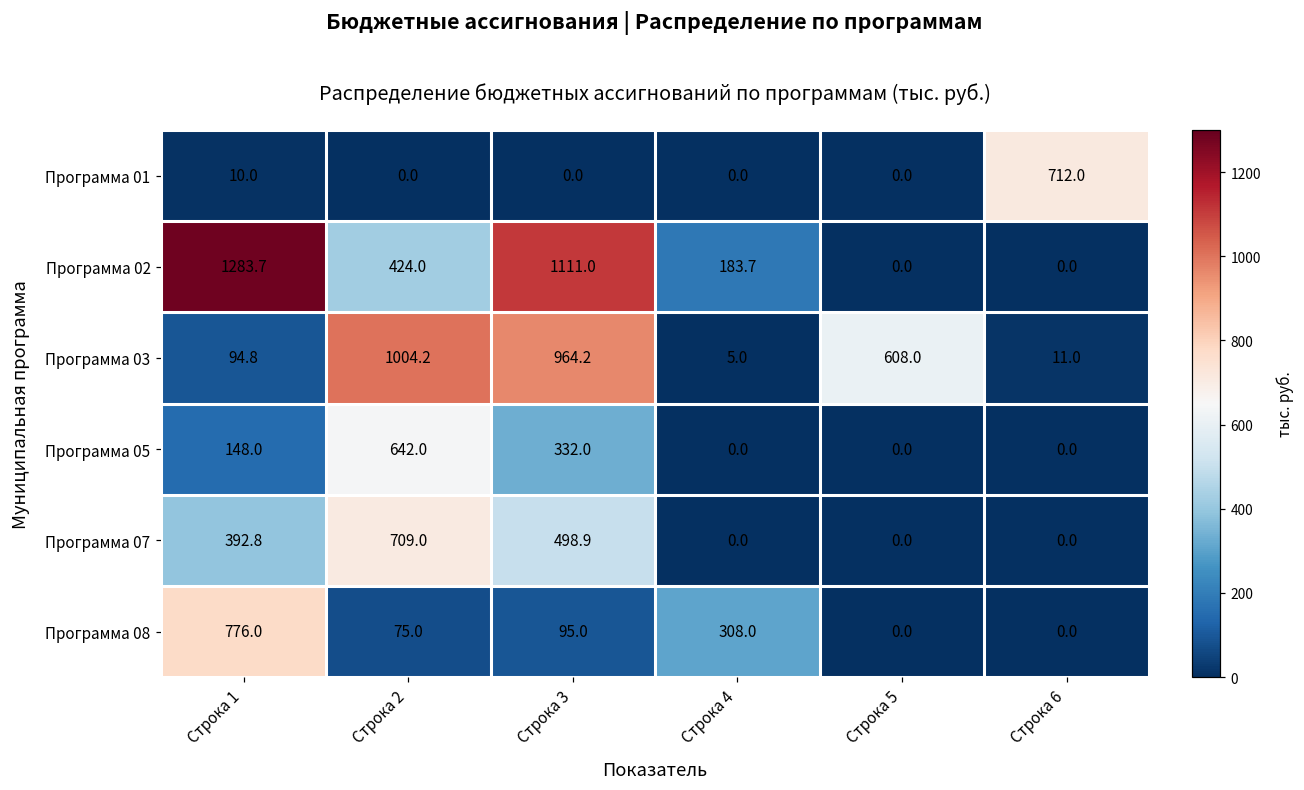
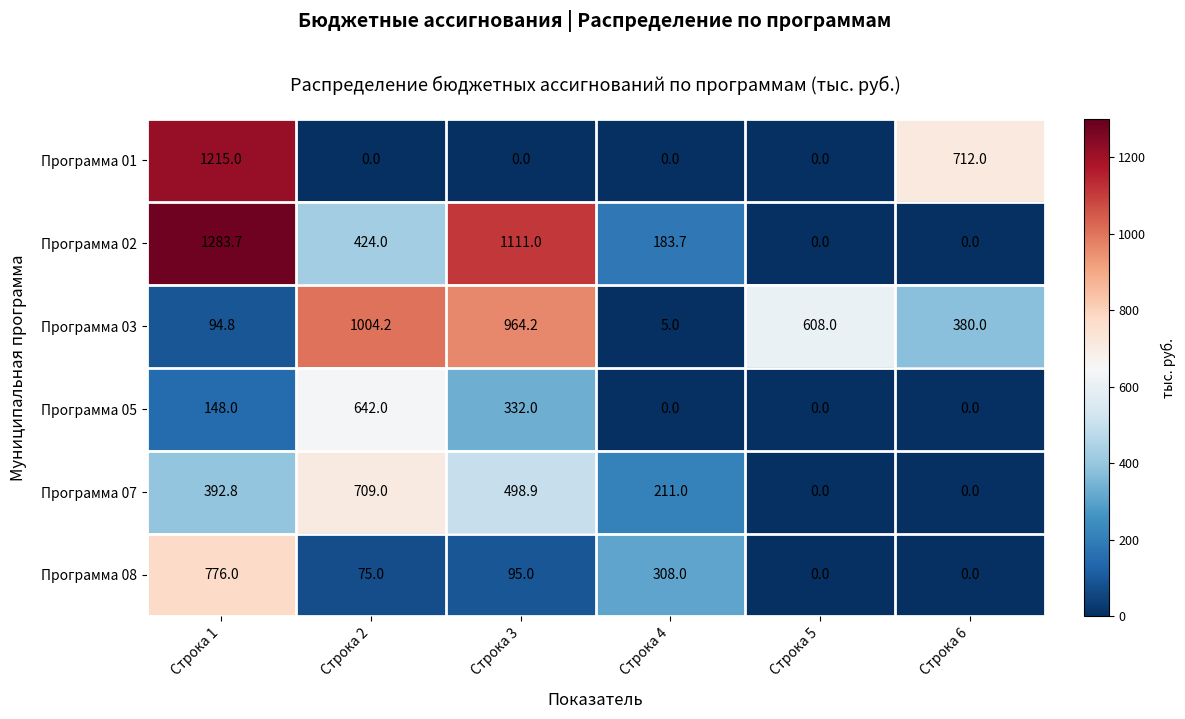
  {
    "Программа 01": {
-     "Строка 1": 10.0,
+     "Строка 1": 1215.0,
      "Строка 2": 0.0,
      "Строка 3": 0.0,
      "Строка 4": 0.0,
      "Строка 5": 0.0,
      "Строка 6": 712.0
    },
    "Программа 02": {
      "Строка 1": 1283.7,
      "Строка 2": 424.0,
      "Строка 3": 1111.0,
      "Строка 4": 183.7,
      "Строка 5": 0.0,
      "Строка 6": 0.0
    },
    "Программа 03": {
      "Строка 1": 94.8,
      "Строка 2": 1004.2,
      "Строка 3": 964.2,
      "Строка 4": 5.0,
      "Строка 5": 608.0,
-     "Строка 6": 11.0
+     "Строка 6": 380.0
    },
    "Программа 05": {
      "Строка 1": 148.0,
      "Строка 2": 642.0,
      "Строка 3": 332.0,
      "Строка 4": 0.0,
      "Строка 5": 0.0,
      "Строка 6": 0.0
    },
    "Программа 07": {
      "Строка 1": 392.8,
      "Строка 2": 709.0,
      "Строка 3": 498.9,
-     "Строка 4": 0.0,
+     "Строка 4": 211.0,
      "Строка 5": 0.0,
      "Строка 6": 0.0
    },
    "Программа 08": {
      "Строка 1": 776.0,
      "Строка 2": 75.0,
      "Строка 3": 95.0,
      "Строка 4": 308.0,
      "Строка 5": 0.0,
      "Строка 6": 0.0
    }
  }
